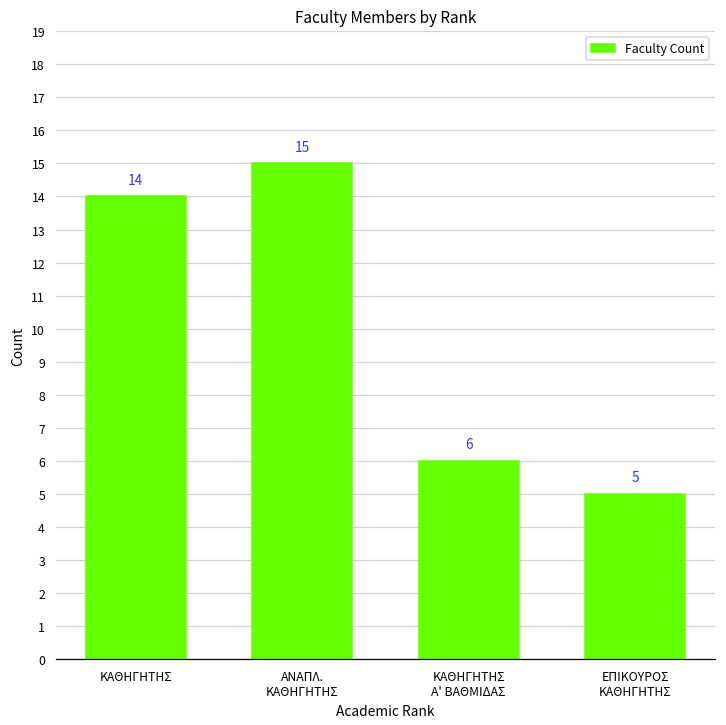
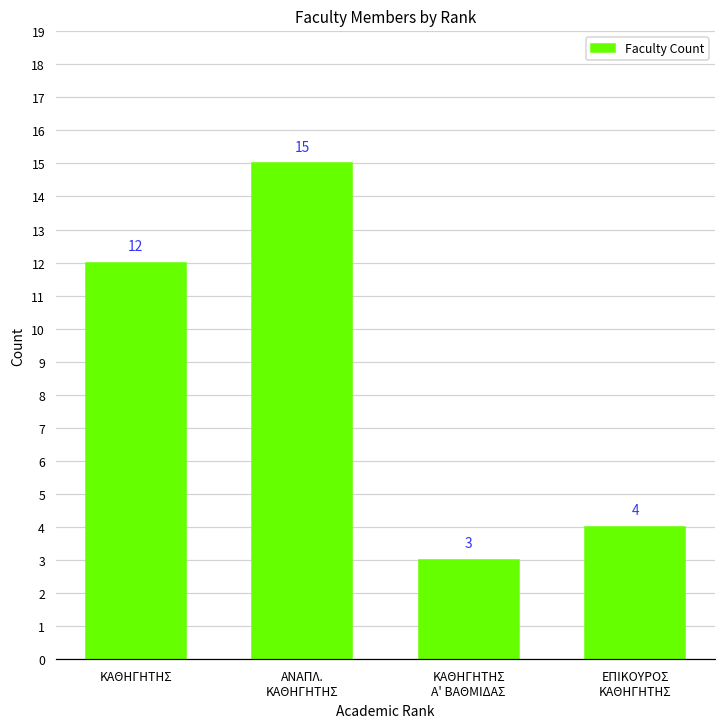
  {
-   "ΚΑΘΗΓΗΤΗΣ": 14,
+   "ΚΑΘΗΓΗΤΗΣ": 12,
    "ΑΝΑΠΛ. ΚΑΘΗΓΗΤΗΣ": 15,
-   "ΚΑΘΗΓΗΤΗΣ Α' ΒΑΘΜΙΔΑΣ": 6,
-   "ΕΠΙΚΟΥΡΟΣ ΚΑΘΗΓΗΤΗΣ": 5
+   "ΚΑΘΗΓΗΤΗΣ Α' ΒΑΘΜΙΔΑΣ": 3,
+   "ΕΠΙΚΟΥΡΟΣ ΚΑΘΗΓΗΤΗΣ": 4
  }
